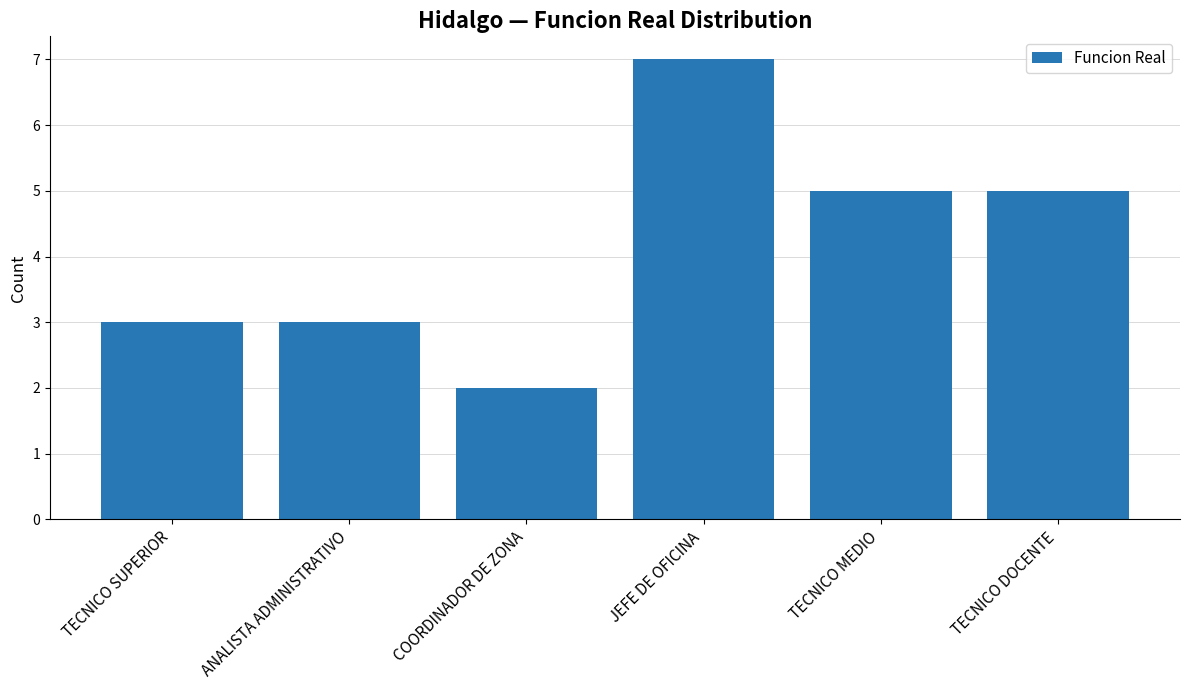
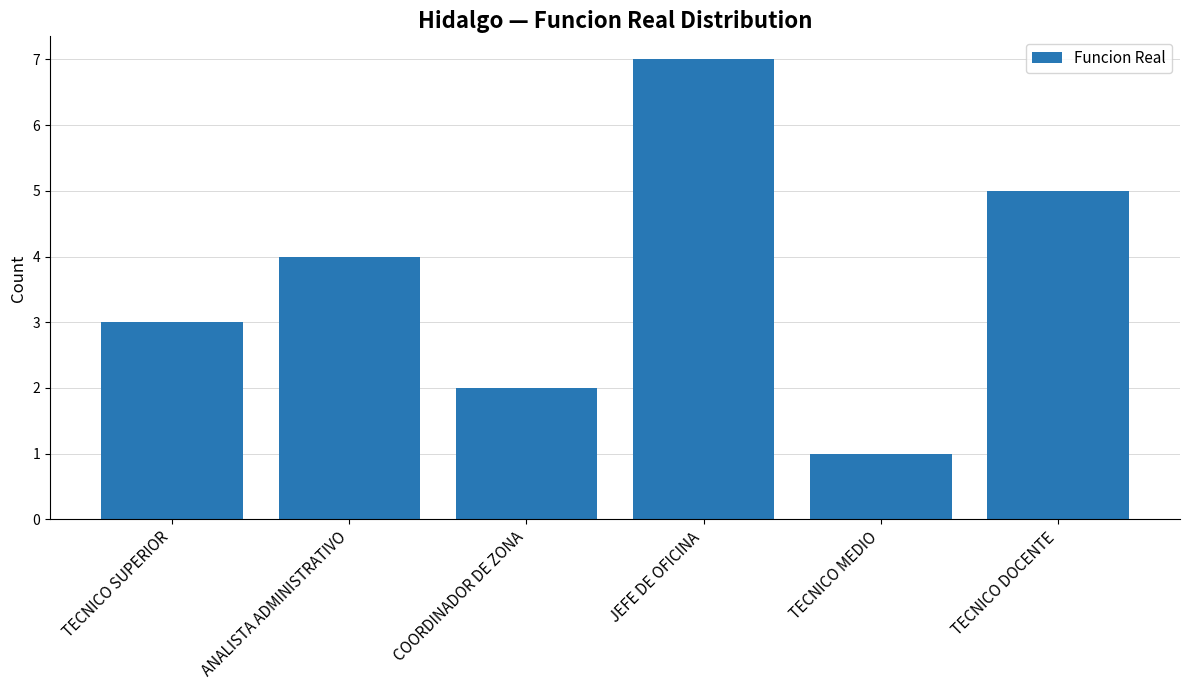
  {
    "TECNICO SUPERIOR": 3,
-   "ANALISTA ADMINISTRATIVO": 3,
+   "ANALISTA ADMINISTRATIVO": 4,
    "COORDINADOR DE ZONA": 2,
    "JEFE DE OFICINA": 7,
-   "TECNICO MEDIO": 5,
+   "TECNICO MEDIO": 1,
    "TECNICO DOCENTE": 5
  }
